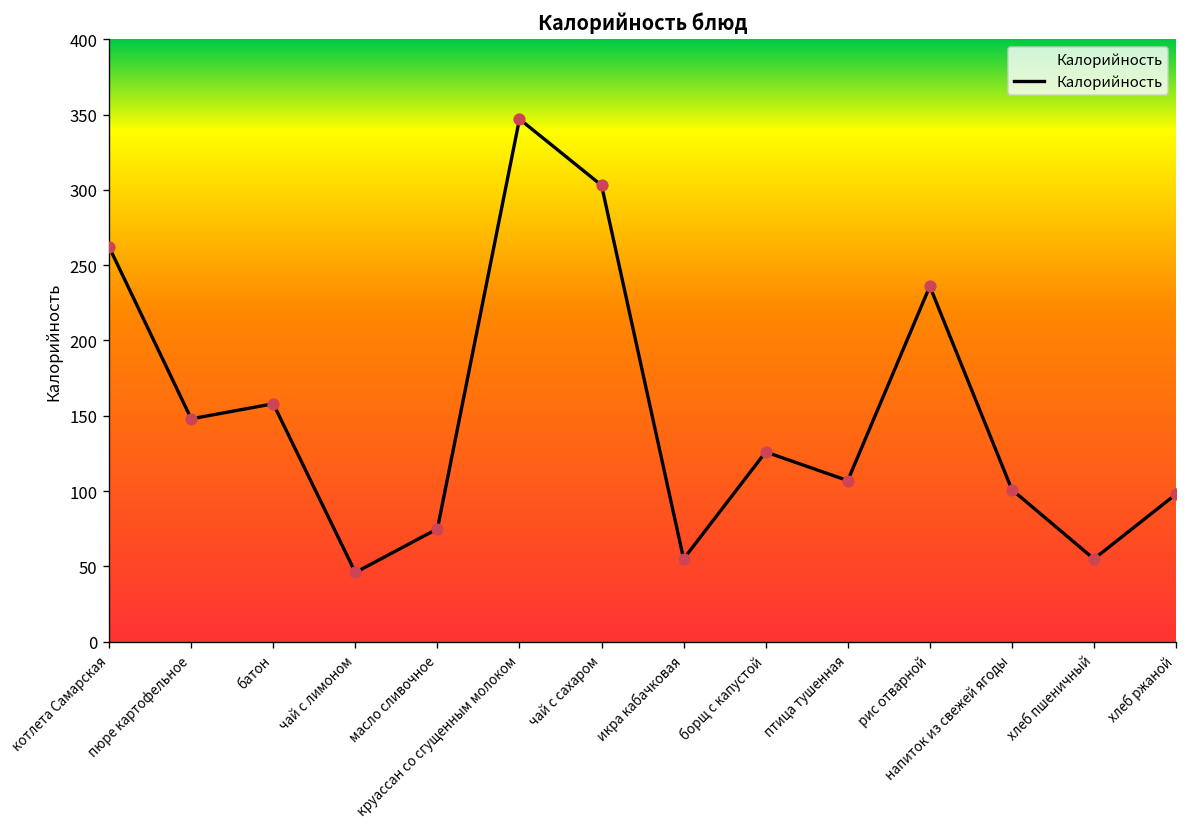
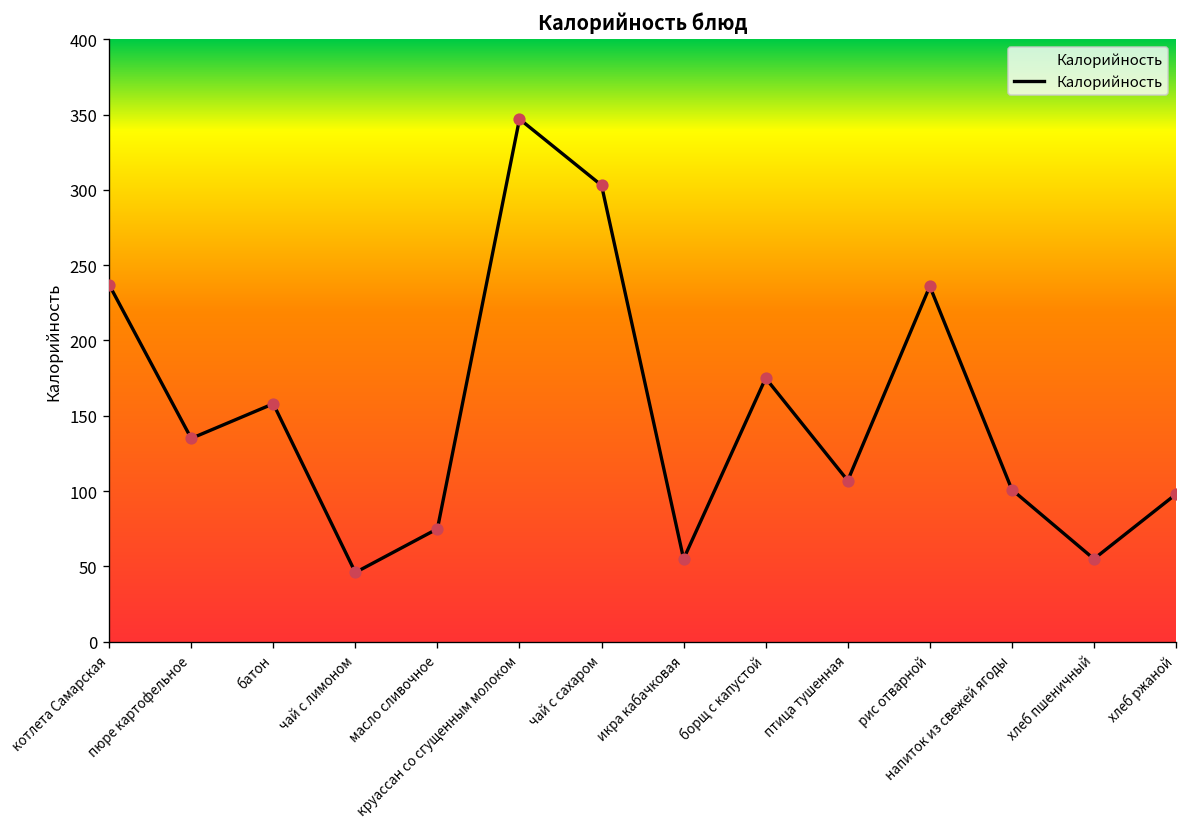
  {
-   "котлета Самарская": 262,
-   "пюре картофельное": 148,
+   "котлета Самарская": 237,
+   "пюре картофельное": 135,
    "батон": 158,
    "чай с лимоном": 46,
    "масло сливочное": 75,
    "круассан со сгущенным молоком": 347,
    "чай с сахаром": 303,
    "икра кабачковая": 55,
-   "борщ с капустой": 126,
+   "борщ с капустой": 175,
    "птица тушенная": 107,
    "рис отварной": 236,
    "напиток из свежей ягоды": 101,
    "хлеб пшеничный": 55,
    "хлеб ржаной": 98
  }
